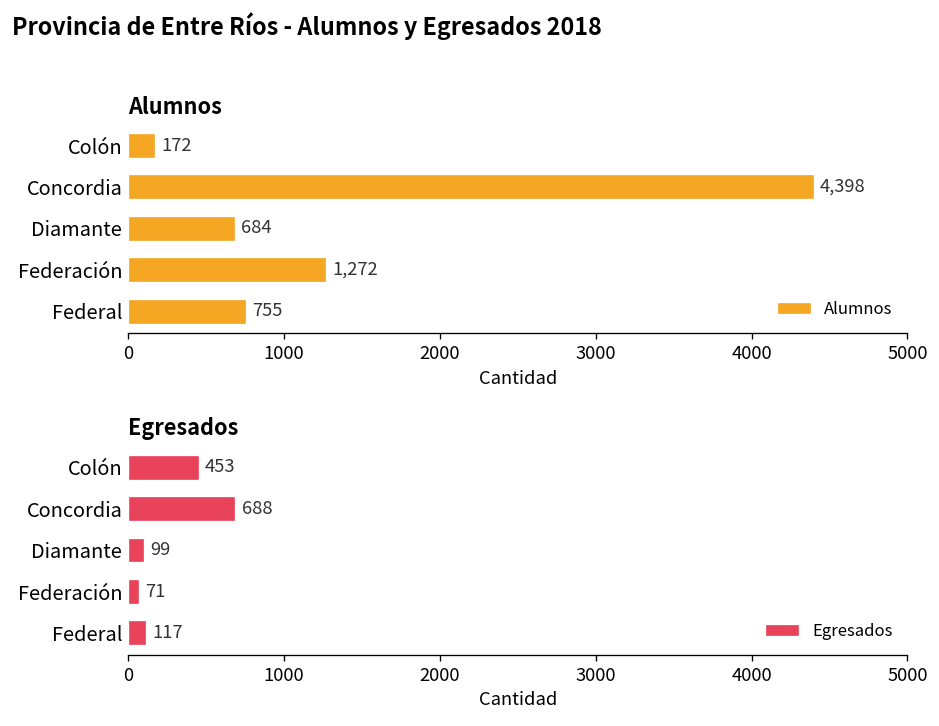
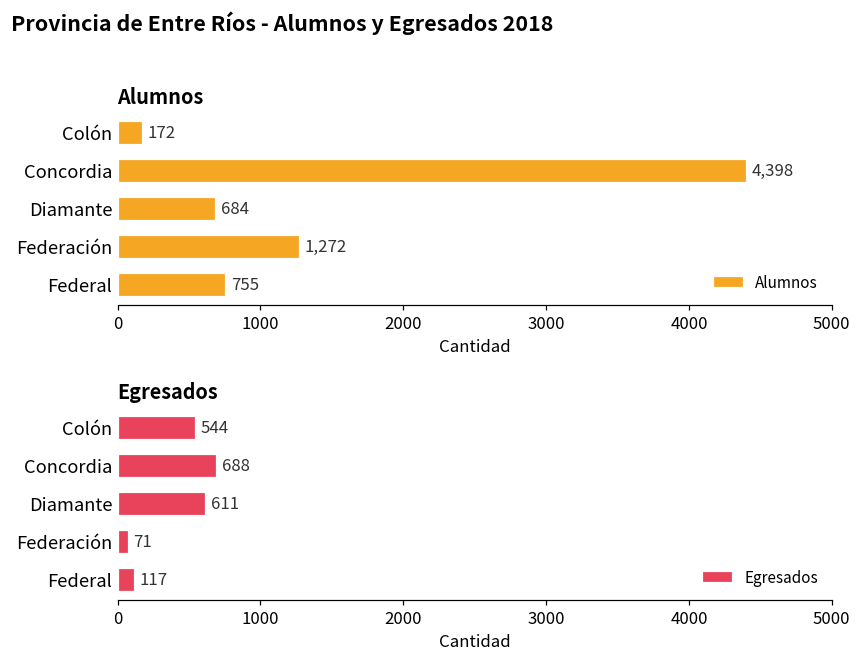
  {
    "Alumnos": {
      "Colón": "172",
      "Concordia": "4,398",
      "Diamante": "684",
      "Federación": "1,272",
      "Federal": "755"
    },
    "Egresados": {
-     "Colón": "453",
+     "Colón": "544",
      "Concordia": "688",
-     "Diamante": "99",
+     "Diamante": "611",
      "Federación": "71",
      "Federal": "117"
    }
  }
